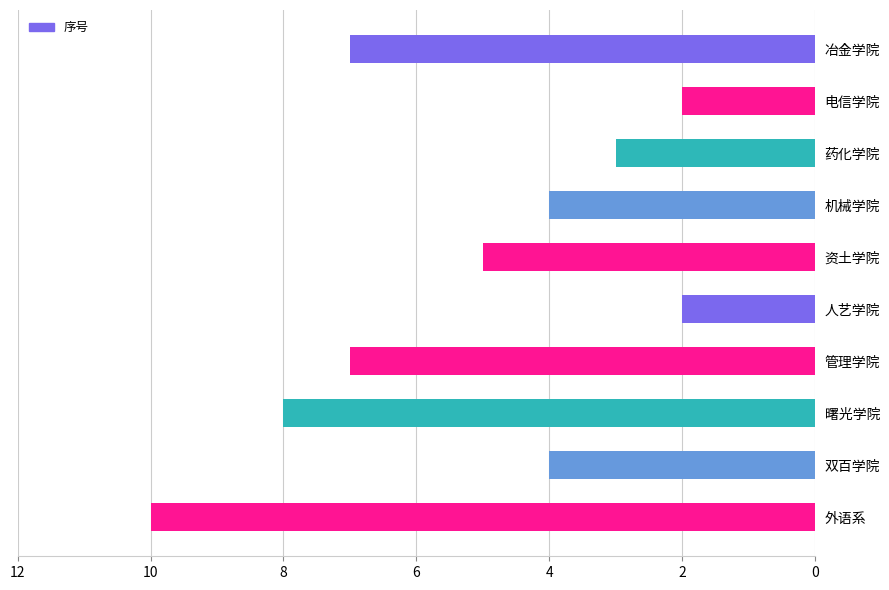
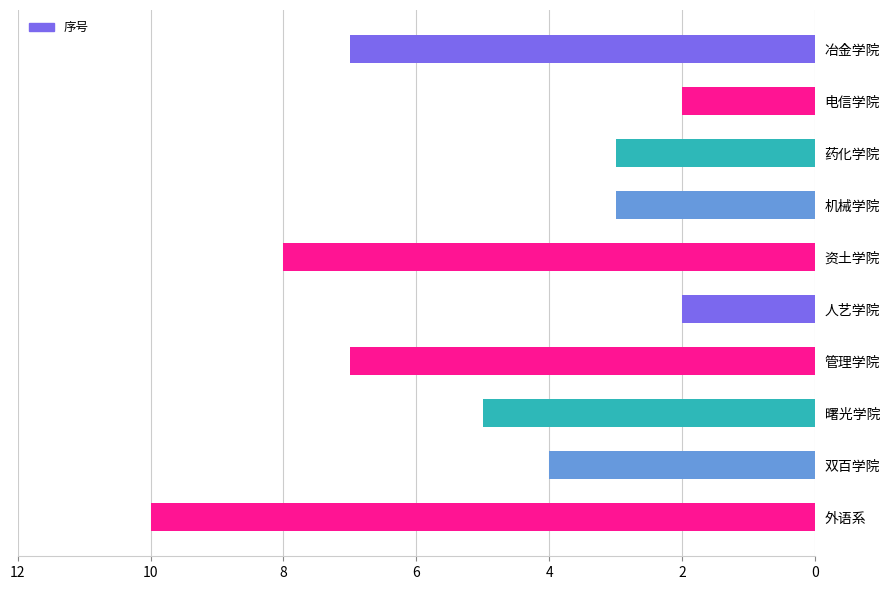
  {
    "冶金学院": 7,
    "电信学院": 2,
    "药化学院": 3,
-   "机械学院": 4,
-   "资土学院": 5,
+   "机械学院": 3,
+   "资土学院": 8,
    "人艺学院": 2,
    "管理学院": 7,
-   "曙光学院": 8,
+   "曙光学院": 5,
    "双百学院": 4,
    "外语系": 10
  }
